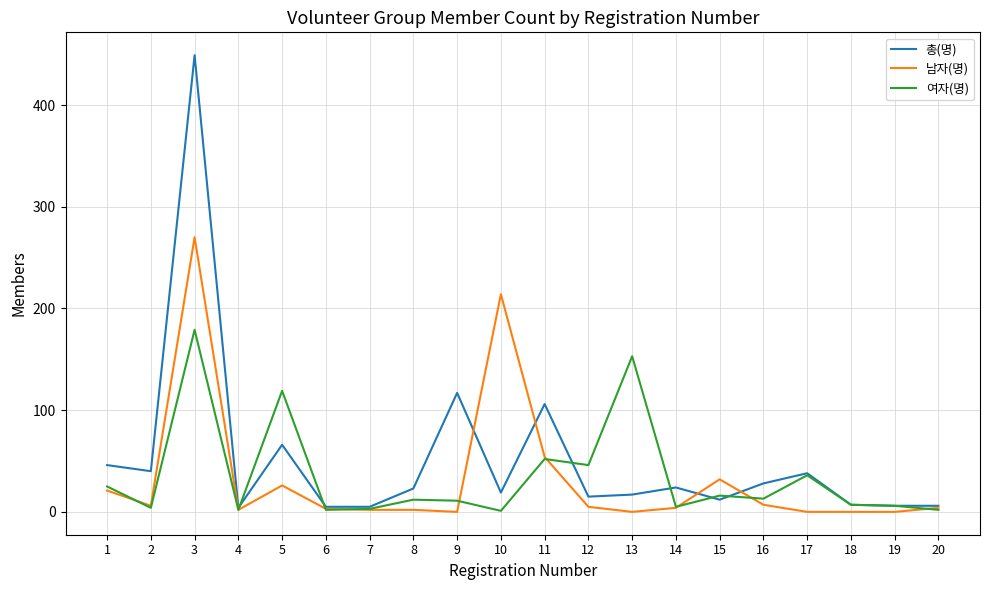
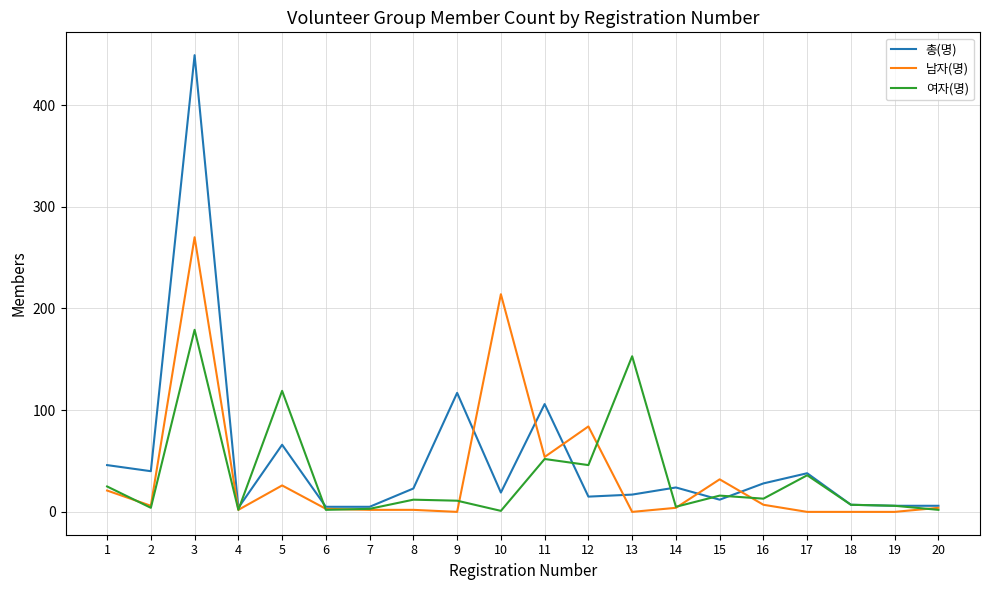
  {
    "총(명)": {
      "1": 46,
      "2": 40,
      "3": 449,
      "5": 66,
      "8": 23,
      "9": 117,
      "10": 19,
      "11": 106,
      "12": 15,
      "13": 17,
      "14": 24,
      "15": 12,
      "16": 28
    },
    "남자(명)": {
      "1": 21,
      "3": 270,
      "5": 26,
      "8": 2,
      "9": 0,
      "10": 214,
-     "12": 5,
+     "12": 84,
      "13": 0,
      "15": 32,
      "16": 7,
      "17": 0,
      "18": 0,
      "19": 0
    },
    "여자(명)": {
      "1": 25,
      "3": 179,
      "5": 119,
      "8": 12,
      "9": 11,
      "10": 1,
      "12": 46,
      "13": 153,
      "15": 16,
      "16": 13
    }
  }
